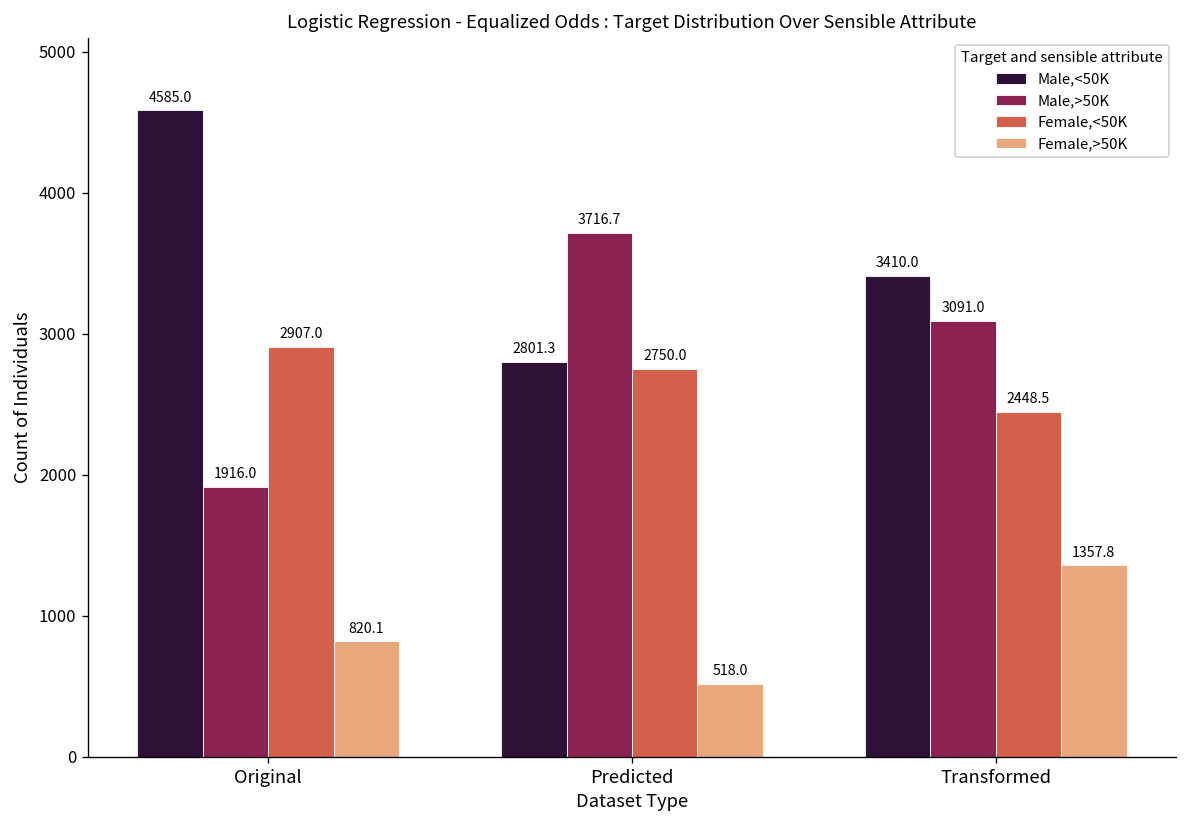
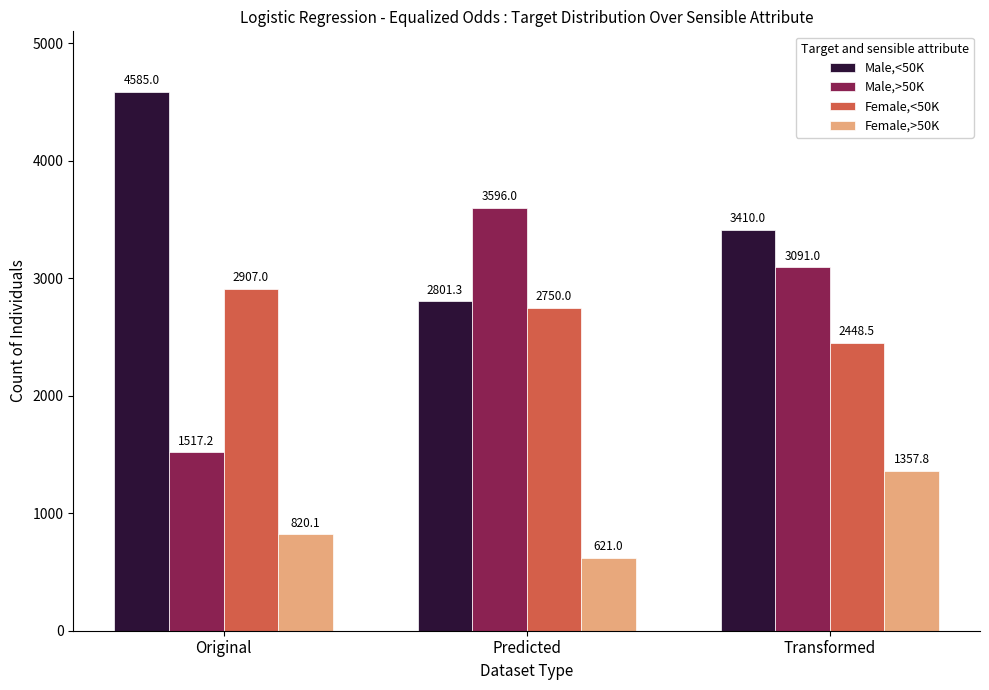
  {
    "Male,<50K": {
      "Original": 4585.0,
      "Predicted": 2801.3,
      "Transformed": 3410.0
    },
    "Male,>50K": {
-     "Original": 1916.0,
-     "Predicted": 3716.7,
+     "Original": 1517.2,
+     "Predicted": 3596.0,
      "Transformed": 3091.0
    },
    "Female,<50K": {
      "Original": 2907.0,
      "Predicted": 2750.0,
      "Transformed": 2448.5
    },
    "Female,>50K": {
      "Original": 820.1,
-     "Predicted": 518.0,
+     "Predicted": 621.0,
      "Transformed": 1357.8
    }
  }
